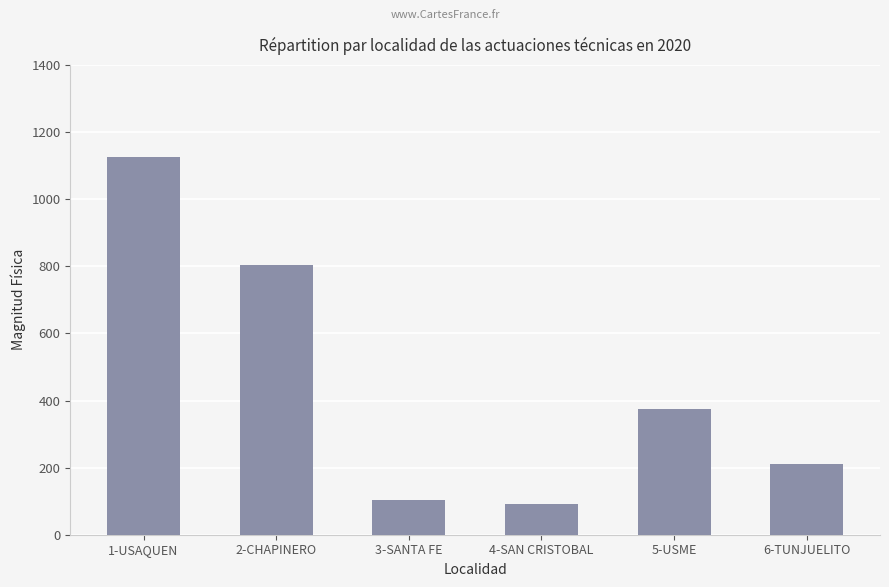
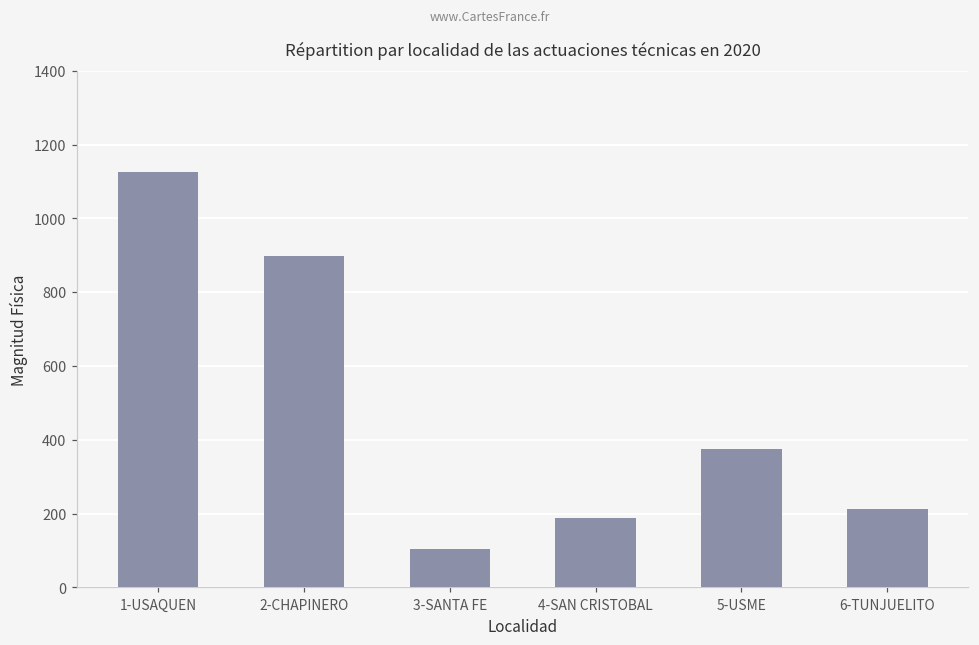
  {
    "1-USAQUEN": 1130,
-   "2-CHAPINERO": 800,
+   "2-CHAPINERO": 900,
    "3-SANTA FE": 100,
-   "4-SAN CRISTOBAL": 90,
+   "4-SAN CRISTOBAL": 190,
    "5-USME": 380,
    "6-TUNJUELITO": 210
  }
